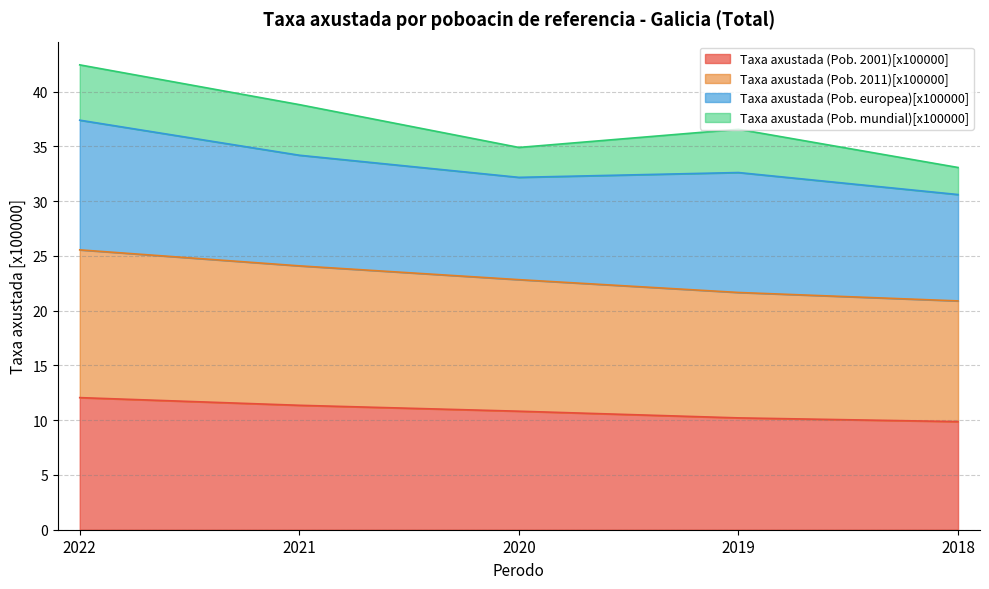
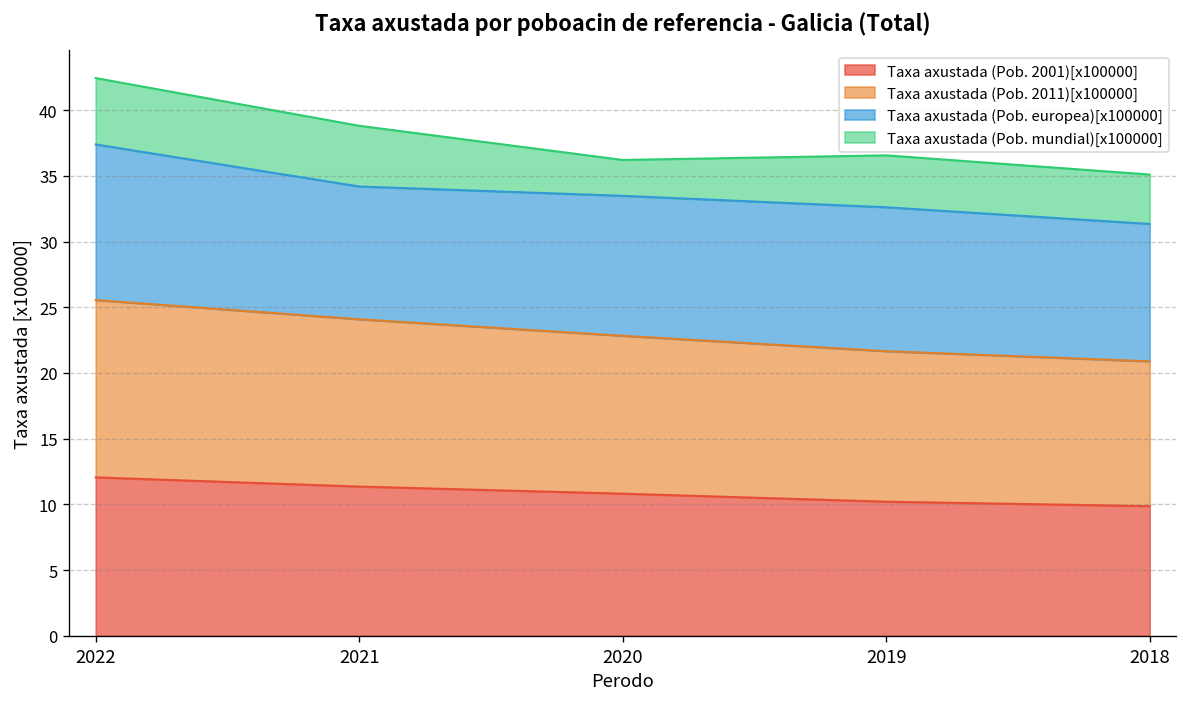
  {
    "Taxa axustada (Pob. europea)[x100000]": {
      "2022": 11.8,
      "2021": 10.1,
-     "2020": 9.3,
+     "2020": 10.6,
      "2019": 11.0,
-     "2018": 9.7
+     "2018": 10.5
    },
    "Taxa axustada (Pob. mundial)[x100000]": {
      "2022": 5.0,
      "2021": 4.6,
      "2020": 2.7,
-     "2018": 2.5
+     "2018": 3.8
    }
  }
